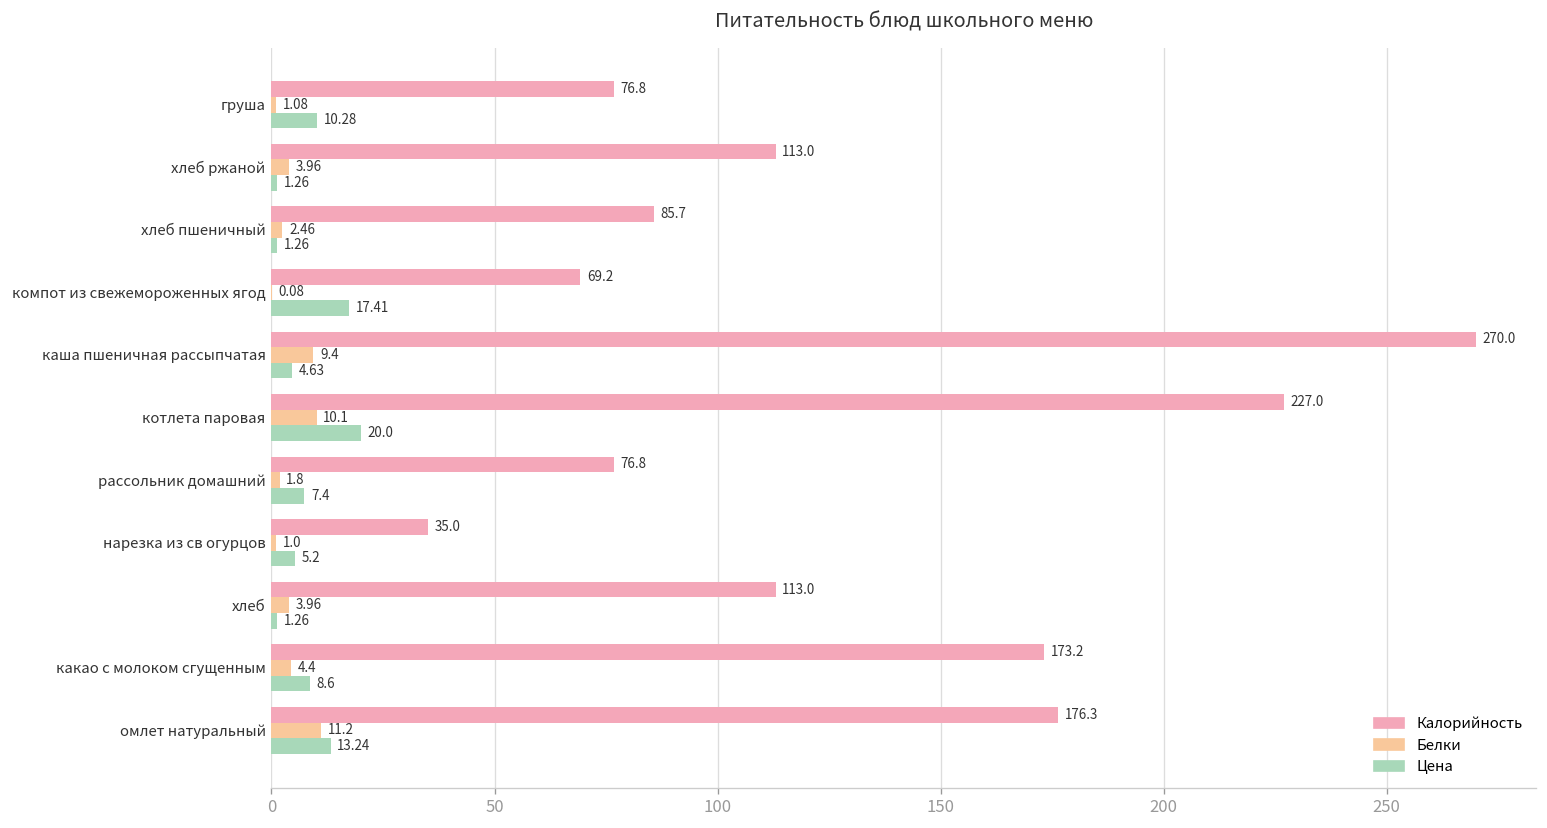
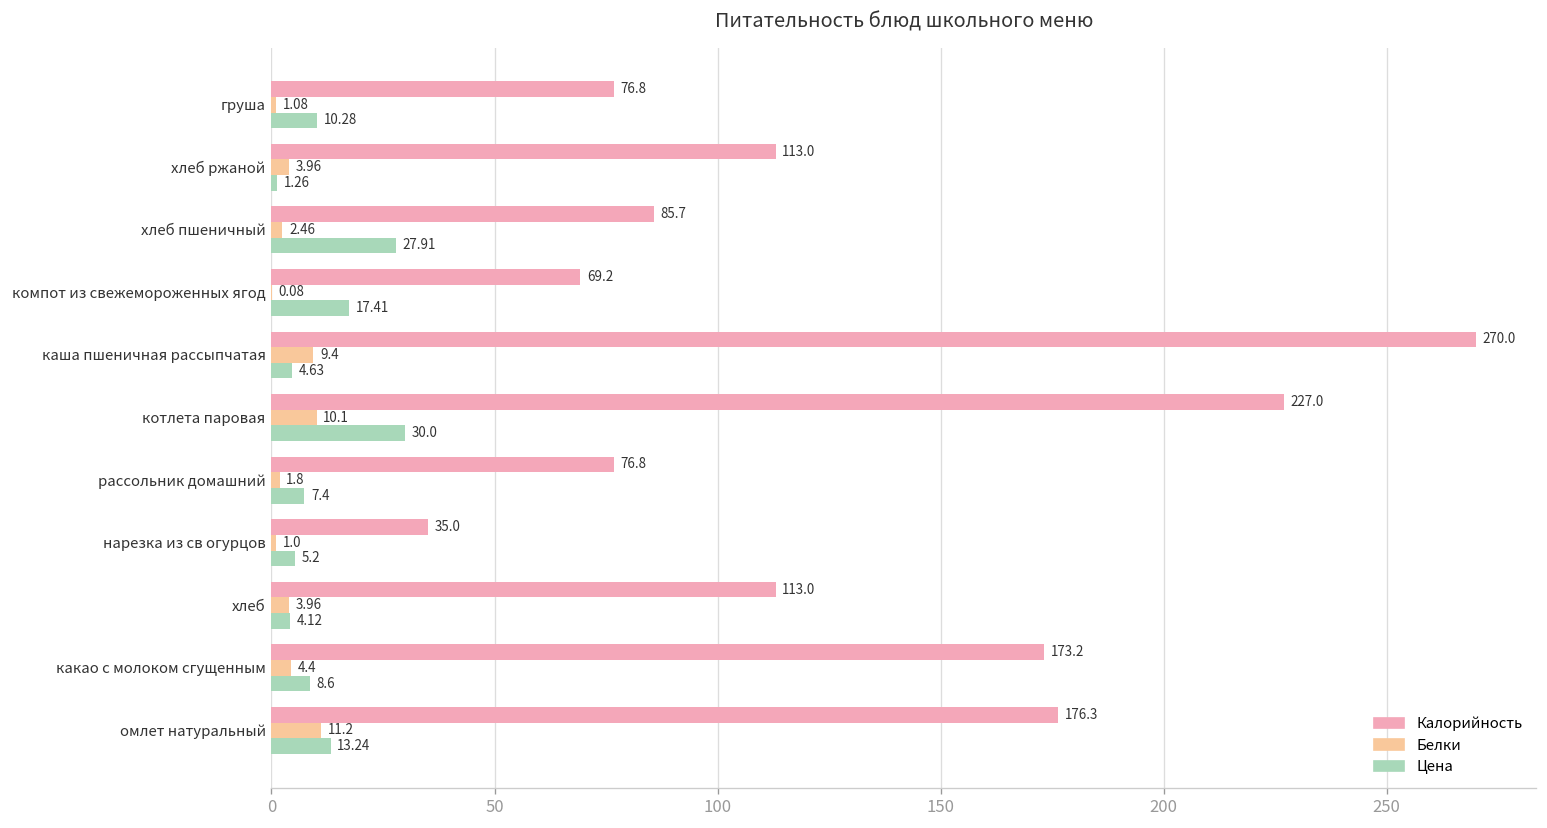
  {
    "Цена": {
      "груша": 10.28,
      "хлеб ржаной": 1.26,
-     "хлеб пшеничный": 1.26,
+     "хлеб пшеничный": 27.91,
      "компот из свежемороженных ягод": 17.41,
      "каша пшеничная рассыпчатая": 4.63,
-     "котлета паровая": 20.0,
+     "котлета паровая": 30.0,
      "рассольник домашний": 7.4,
      "нарезка из св огурцов": 5.2,
-     "хлеб": 1.26,
+     "хлеб": 4.12,
      "какао с молоком сгущенным": 8.6,
      "омлет натуральный": 13.24
    }
  }
